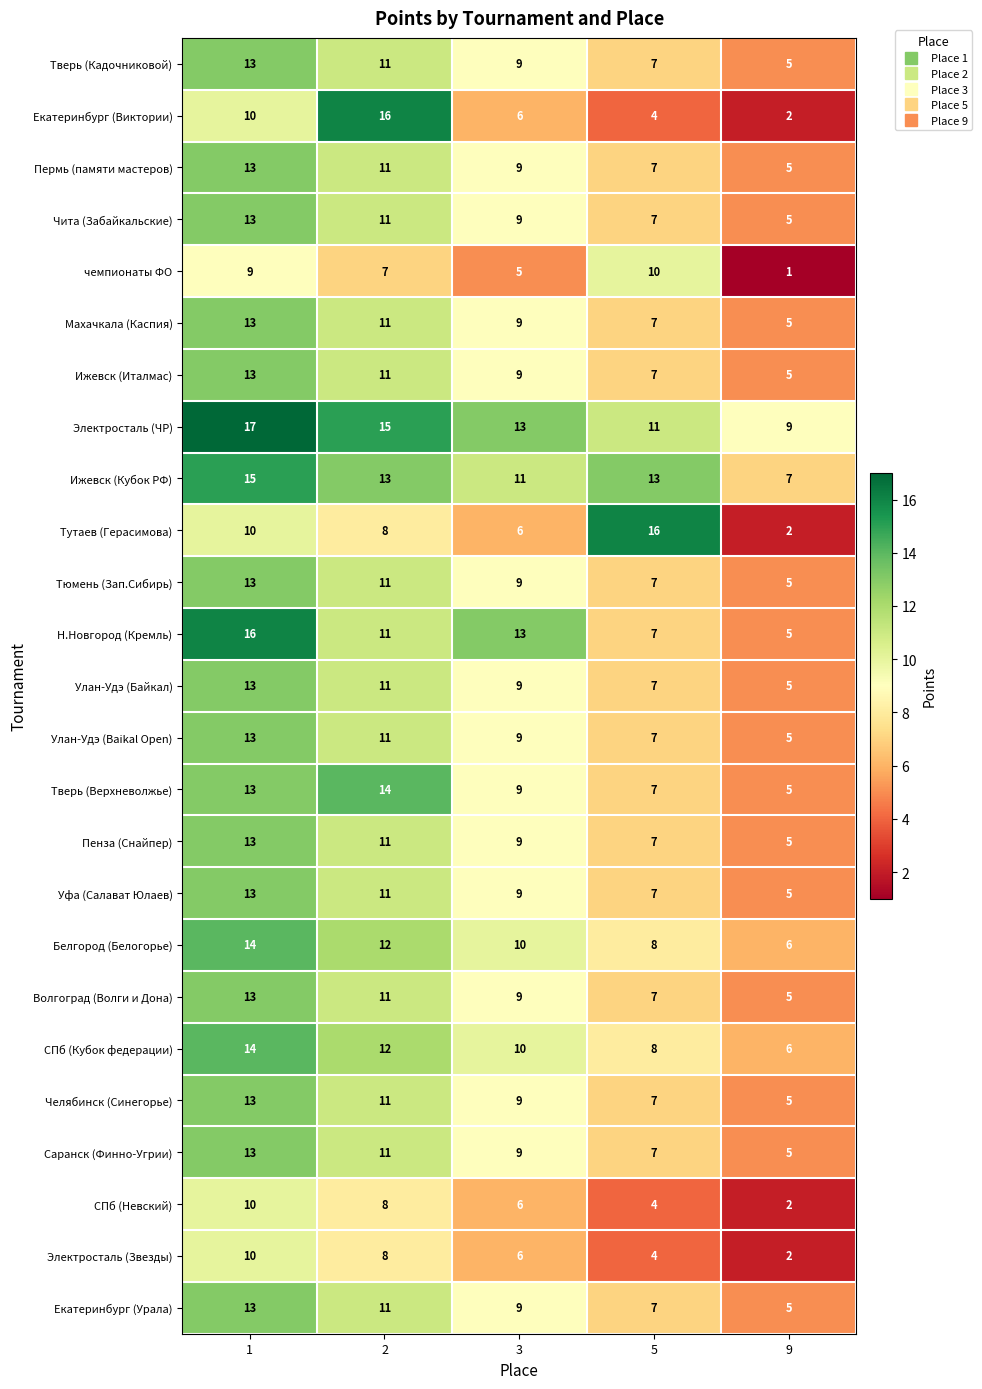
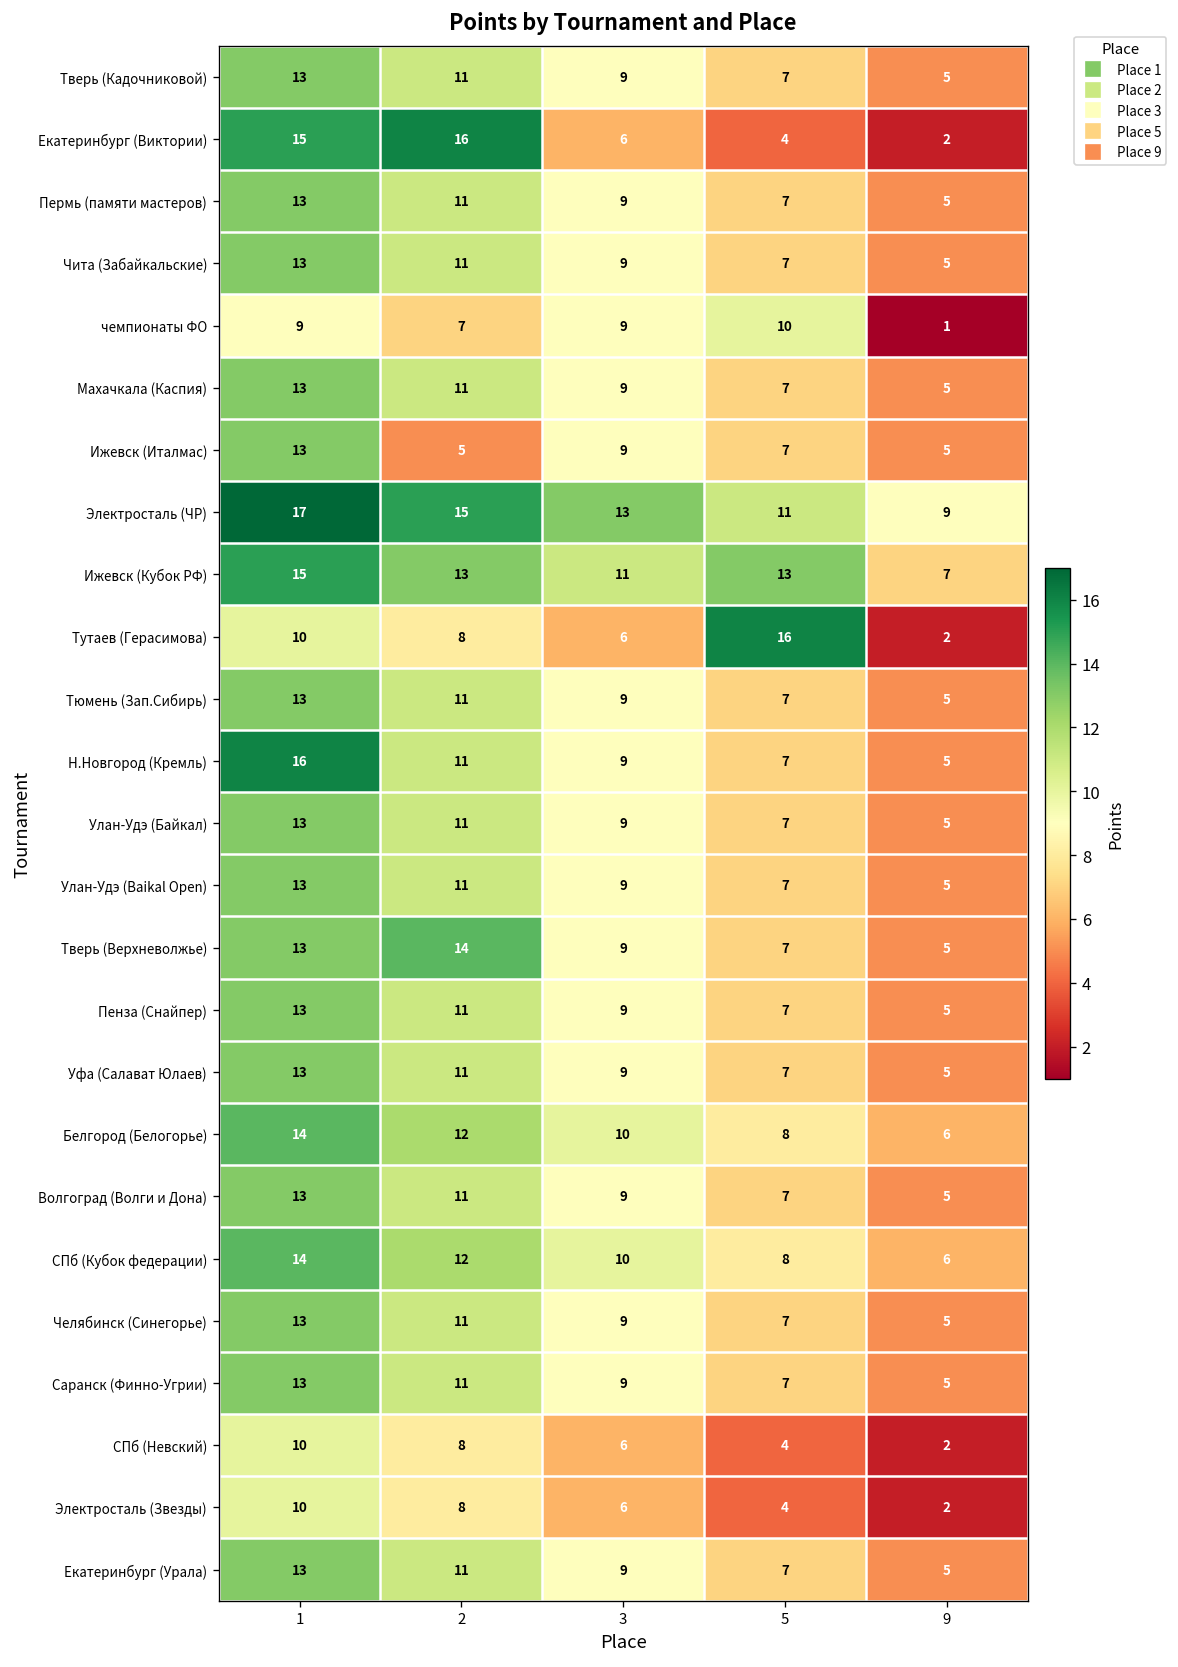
  {
    "Тверь (Кадочниковой)": {
      "1": 13,
      "2": 11,
      "3": 9,
      "5": 7,
      "9": 5
    },
    "Екатеринбург (Виктории)": {
-     "1": 10,
+     "1": 15,
      "2": 16,
      "3": 6,
      "5": 4,
      "9": 2
    },
    "Пермь (памяти мастеров)": {
      "1": 13,
      "2": 11,
      "3": 9,
      "5": 7,
      "9": 5
    },
    "Чита (Забайкальские)": {
      "1": 13,
      "2": 11,
      "3": 9,
      "5": 7,
      "9": 5
    },
    "чемпионаты ФО": {
      "1": 9,
      "2": 7,
-     "3": 5,
+     "3": 9,
      "5": 10,
      "9": 1
    },
    "Махачкала (Каспия)": {
      "1": 13,
      "2": 11,
      "3": 9,
      "5": 7,
      "9": 5
    },
    "Ижевск (Италмас)": {
      "1": 13,
-     "2": 11,
+     "2": 5,
      "3": 9,
      "5": 7,
      "9": 5
    },
    "Электросталь (ЧР)": {
      "1": 17,
      "2": 15,
      "3": 13,
      "5": 11,
      "9": 9
    },
    "Ижевск (Кубок РФ)": {
      "1": 15,
      "2": 13,
      "3": 11,
      "5": 13,
      "9": 7
    },
    "Тутаев (Герасимова)": {
      "1": 10,
      "2": 8,
      "3": 6,
      "5": 16,
      "9": 2
    },
    "Тюмень (Зап.Сибирь)": {
      "1": 13,
      "2": 11,
      "3": 9,
      "5": 7,
      "9": 5
    },
    "Н.Новгород (Кремль)": {
      "1": 16,
      "2": 11,
-     "3": 13,
+     "3": 9,
      "5": 7,
      "9": 5
    },
    "Улан-Удэ (Байкал)": {
      "1": 13,
      "2": 11,
      "3": 9,
      "5": 7,
      "9": 5
    },
    "Улан-Удэ (Baikal Open)": {
      "1": 13,
      "2": 11,
      "3": 9,
      "5": 7,
      "9": 5
    },
    "Тверь (Верхневолжье)": {
      "1": 13,
      "2": 14,
      "3": 9,
      "5": 7,
      "9": 5
    },
    "Пенза (Снайпер)": {
      "1": 13,
      "2": 11,
      "3": 9,
      "5": 7,
      "9": 5
    },
    "Уфа (Салават Юлаев)": {
      "1": 13,
      "2": 11,
      "3": 9,
      "5": 7,
      "9": 5
    },
    "Белгород (Белогорье)": {
      "1": 14,
      "2": 12,
      "3": 10,
      "5": 8,
      "9": 6
    },
    "Волгоград (Волги и Дона)": {
      "1": 13,
      "2": 11,
      "3": 9,
      "5": 7,
      "9": 5
    },
    "СПб (Кубок федерации)": {
      "1": 14,
      "2": 12,
      "3": 10,
      "5": 8,
      "9": 6
    },
    "Челябинск (Синегорье)": {
      "1": 13,
      "2": 11,
      "3": 9,
      "5": 7,
      "9": 5
    },
    "Саранск (Финно-Угрии)": {
      "1": 13,
      "2": 11,
      "3": 9,
      "5": 7,
      "9": 5
    },
    "СПб (Невский)": {
      "1": 10,
      "2": 8,
      "3": 6,
      "5": 4,
      "9": 2
    },
    "Электросталь (Звезды)": {
      "1": 10,
      "2": 8,
      "3": 6,
      "5": 4,
      "9": 2
    },
    "Екатеринбург (Урала)": {
      "1": 13,
      "2": 11,
      "3": 9,
      "5": 7,
      "9": 5
    }
  }
